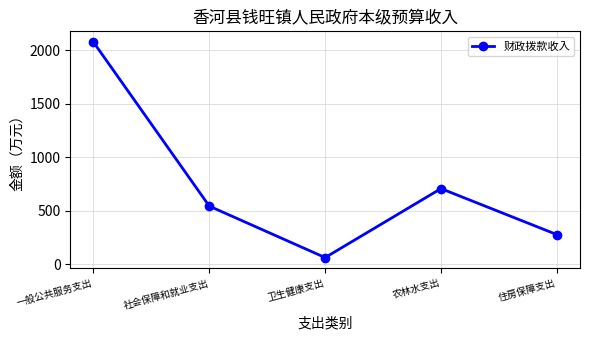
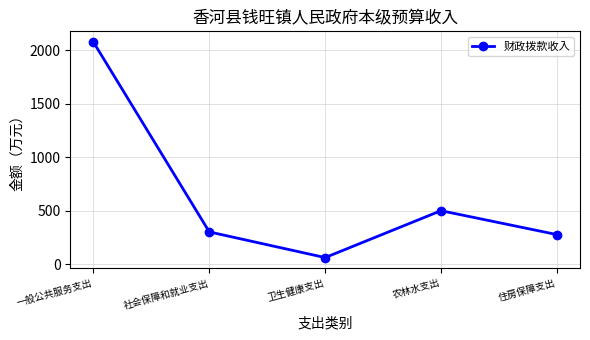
  {
    "一般公共服务支出": 2080,
-   "社会保障和就业支出": 540,
+   "社会保障和就业支出": 300,
    "卫生健康支出": 60,
-   "农林水支出": 710,
+   "农林水支出": 500,
    "住房保障支出": 280
  }
